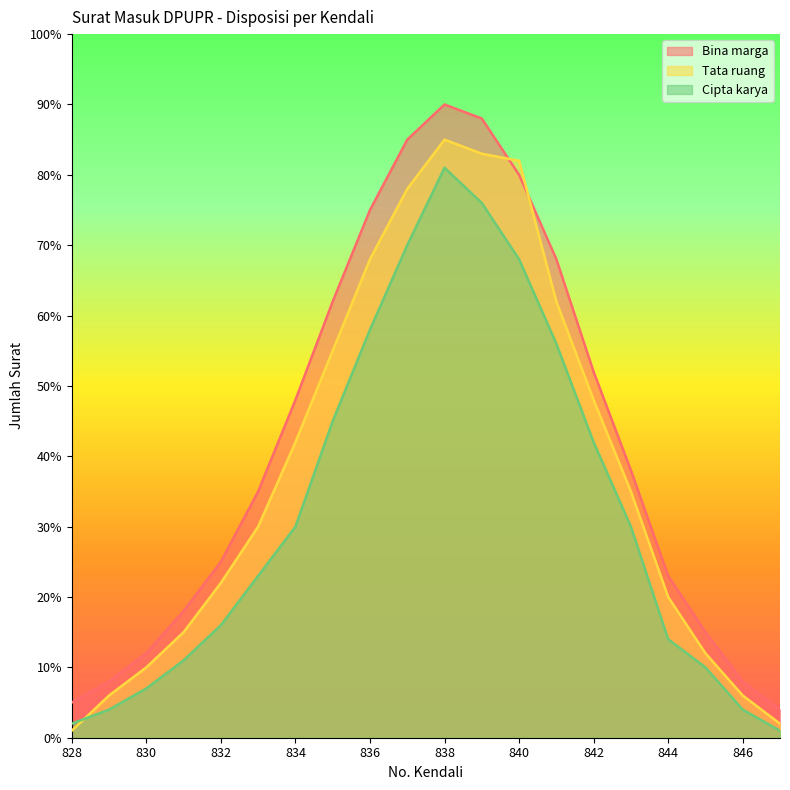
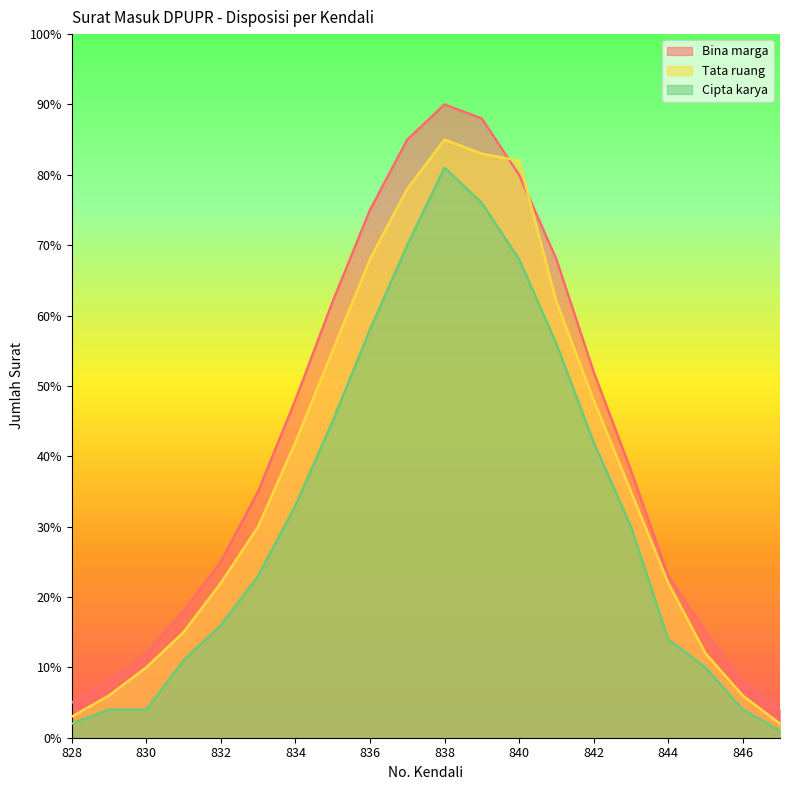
  {
    "Bina marga": {
      "828": "5%",
      "830": "12%",
      "832": "25%",
      "834": "48%",
      "836": "75%",
      "838": "90%",
      "840": "80%",
      "842": "52%",
      "844": "23%",
      "846": "8%"
    },
    "Tata ruang": {
-     "828": "1%",
+     "828": "3%",
      "830": "10%",
      "832": "22%",
      "834": "42%",
      "836": "68%",
      "838": "85%",
      "840": "82%",
      "842": "48%",
-     "844": "20%",
+     "844": "22%",
      "846": "6%"
    },
    "Cipta karya": {
      "828": "2%",
-     "830": "7%",
+     "830": "4%",
      "832": "16%",
-     "834": "30%",
+     "834": "33%",
      "836": "58%",
      "838": "81%",
      "840": "68%",
      "842": "42%",
      "844": "14%",
      "846": "4%"
    }
  }
